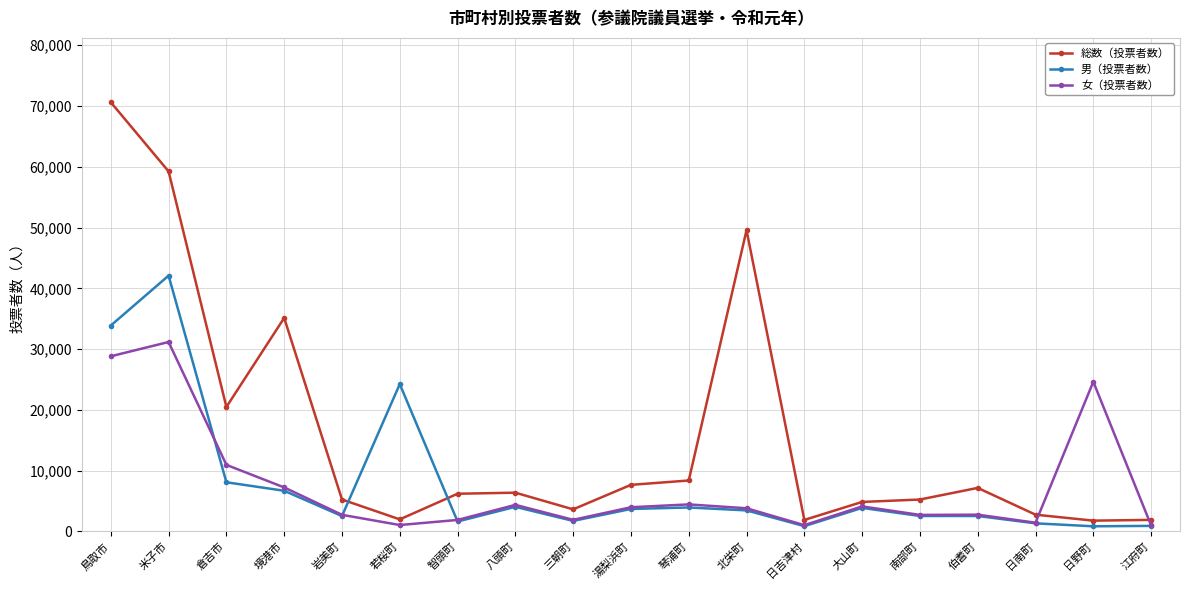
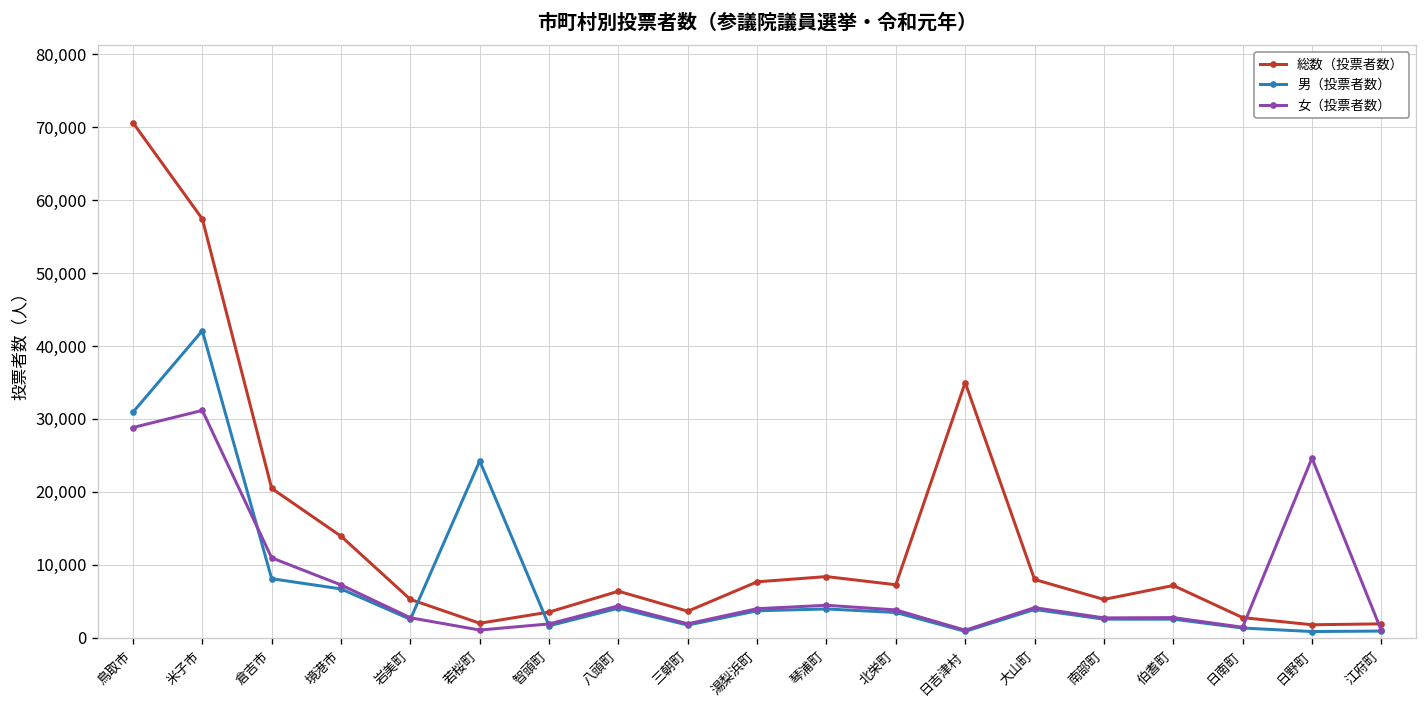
  {
    "総数（投票者数）": {
      "鳥取市": "71,000",
-     "米子市": "59,000",
+     "米子市": "57,000",
      "倉吉市": "20,000",
-     "境港市": "35,000",
+     "境港市": "14,000",
      "岩美町": "5,000",
      "若桜町": "2,000",
-     "智頭町": "6,000",
+     "智頭町": "4,000",
      "八頭町": "6,000",
      "三朝町": "4,000",
      "湯梨浜町": "8,000",
      "琴浦町": "8,000",
-     "北栄町": "50,000",
-     "日吉津村": "2,000",
-     "大山町": "5,000",
+     "北栄町": "7,000",
+     "日吉津村": "35,000",
+     "大山町": "8,000",
      "南部町": "5,000",
      "伯耆町": "7,000",
      "日南町": "3,000",
      "日野町": "2,000",
      "江府町": "2,000"
    },
    "男（投票者数）": {
-     "鳥取市": "34,000",
+     "鳥取市": "31,000",
      "米子市": "42,000",
      "倉吉市": "8,000",
      "境港市": "7,000",
      "若桜町": "24,000",
      "琴浦町": "4,000",
      "日野町": "1,000"
    },
    "女（投票者数）": {
      "鳥取市": "29,000",
      "米子市": "31,000",
      "倉吉市": "11,000",
      "境港市": "7,000",
      "若桜町": "1,000",
      "琴浦町": "4,000",
      "日野町": "25,000"
    }
  }
